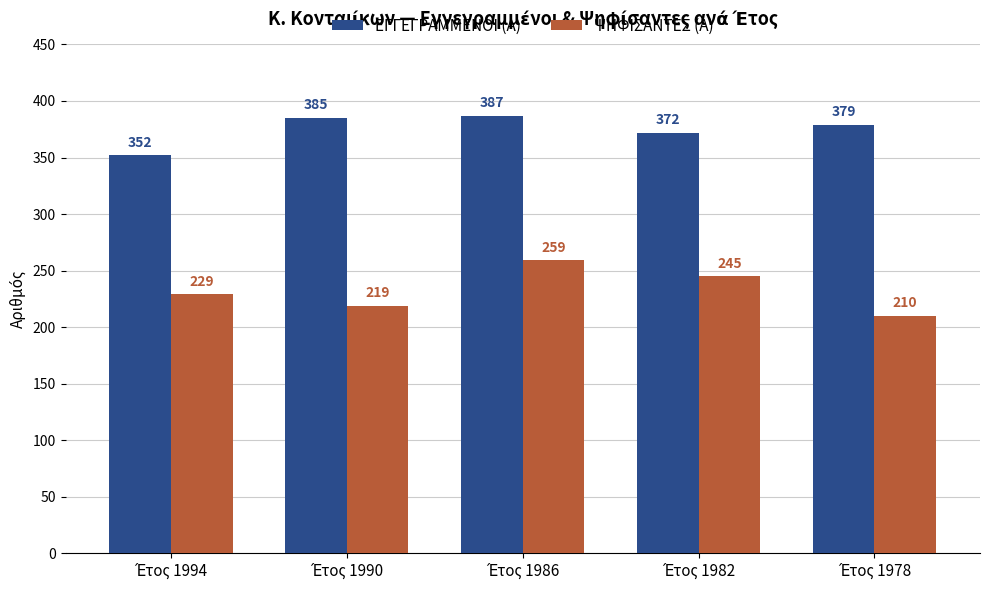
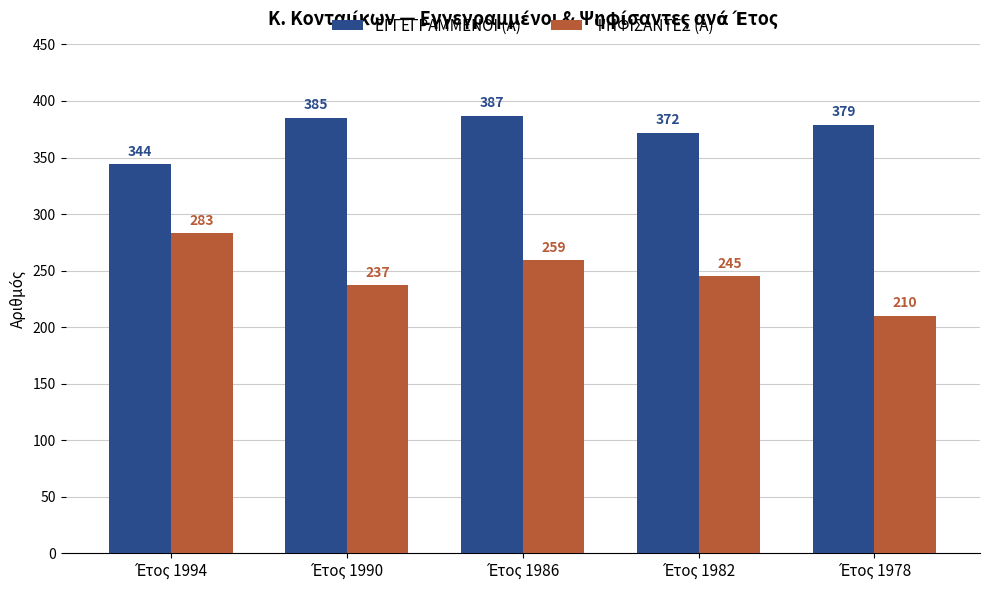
  {
    "ΕΓΓΕΓΡΑΜΜΕΝΟΙ (Α)": {
-     "Έτος 1994": 352,
+     "Έτος 1994": 344,
      "Έτος 1990": 385,
      "Έτος 1986": 387,
      "Έτος 1982": 372,
      "Έτος 1978": 379
    },
    "ΨΗΦΙΣΑΝΤΕΣ (Α)": {
-     "Έτος 1994": 229,
-     "Έτος 1990": 219,
+     "Έτος 1994": 283,
+     "Έτος 1990": 237,
      "Έτος 1986": 259,
      "Έτος 1982": 245,
      "Έτος 1978": 210
    }
  }
